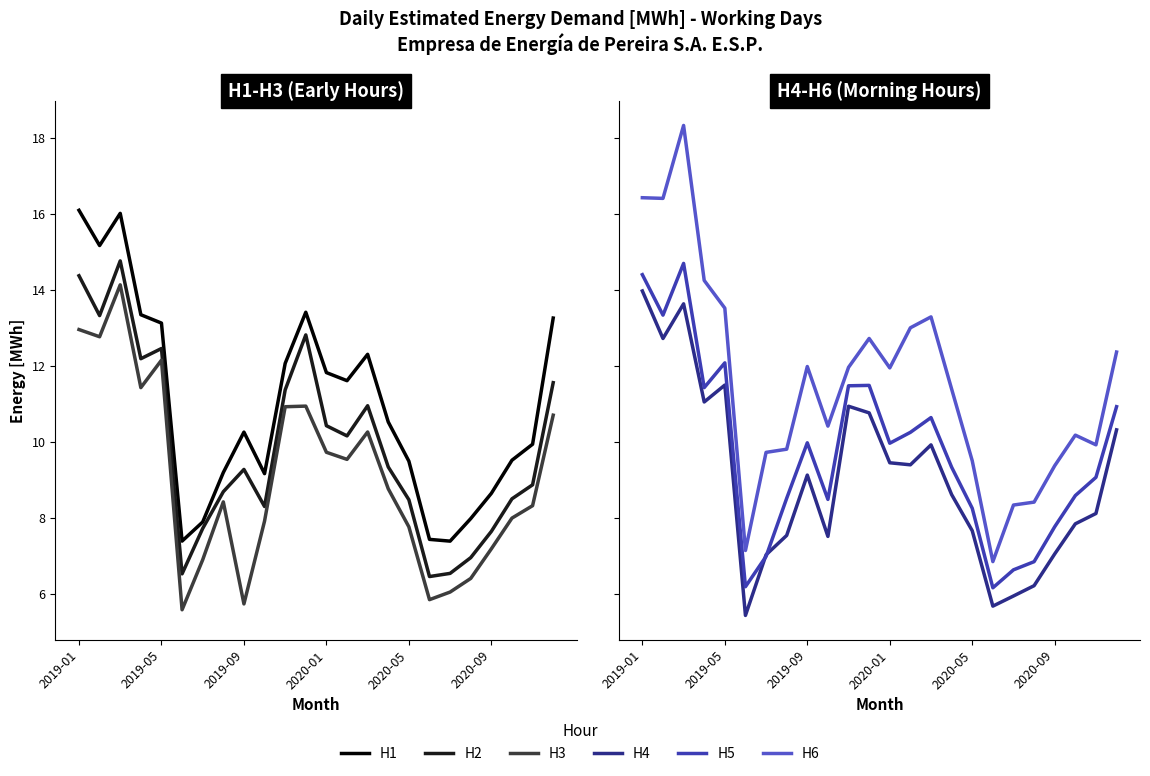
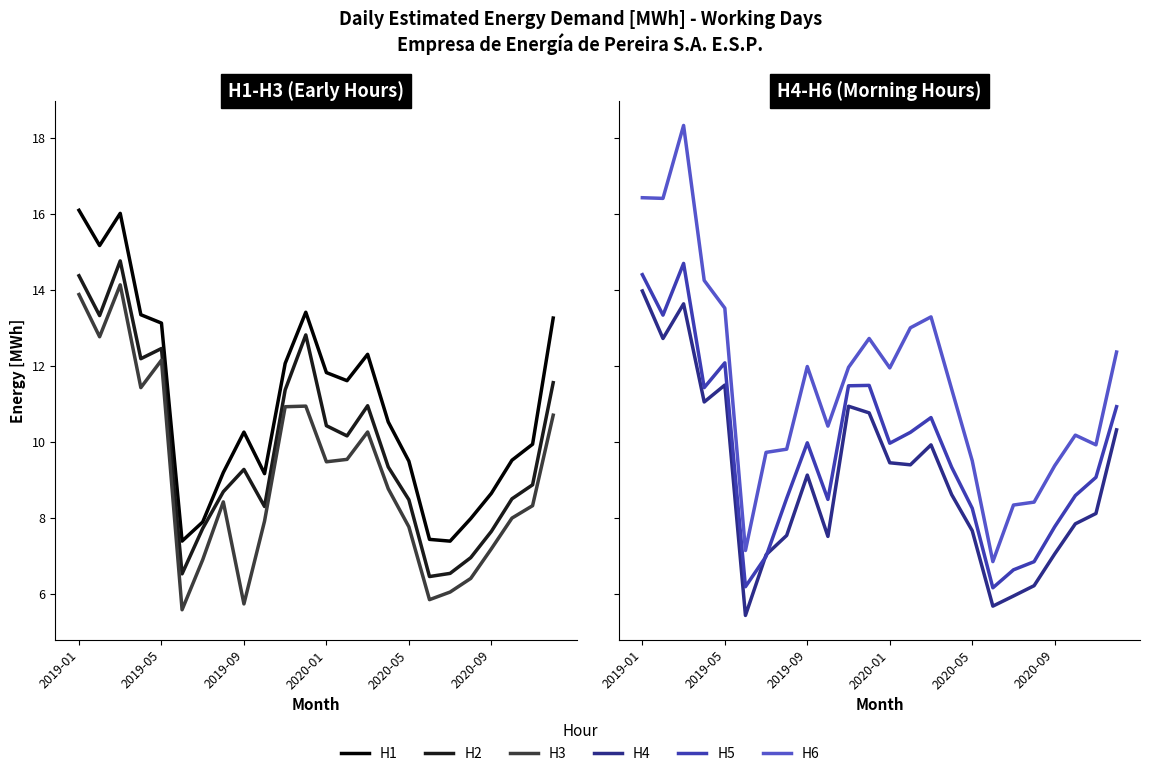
  {
    "H1-H3 (Early Hours)": {
      "H3": {
-       "2019-01": 13.0,
+       "2019-01": 13.9,
        "2019-05": 12.2,
        "2019-09": 5.7,
-       "2020-01": 9.7,
+       "2020-01": 9.5,
        "2020-05": 7.8,
        "2020-09": 7.2
      }
    }
  }
